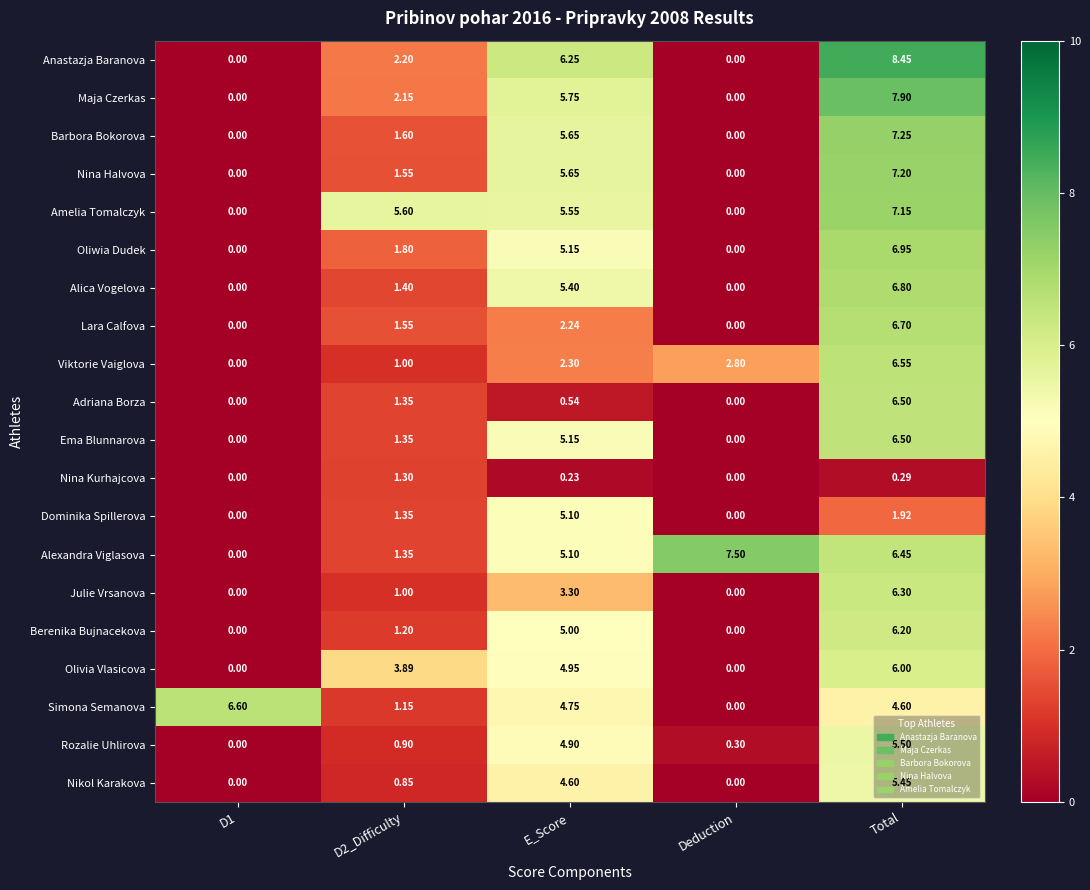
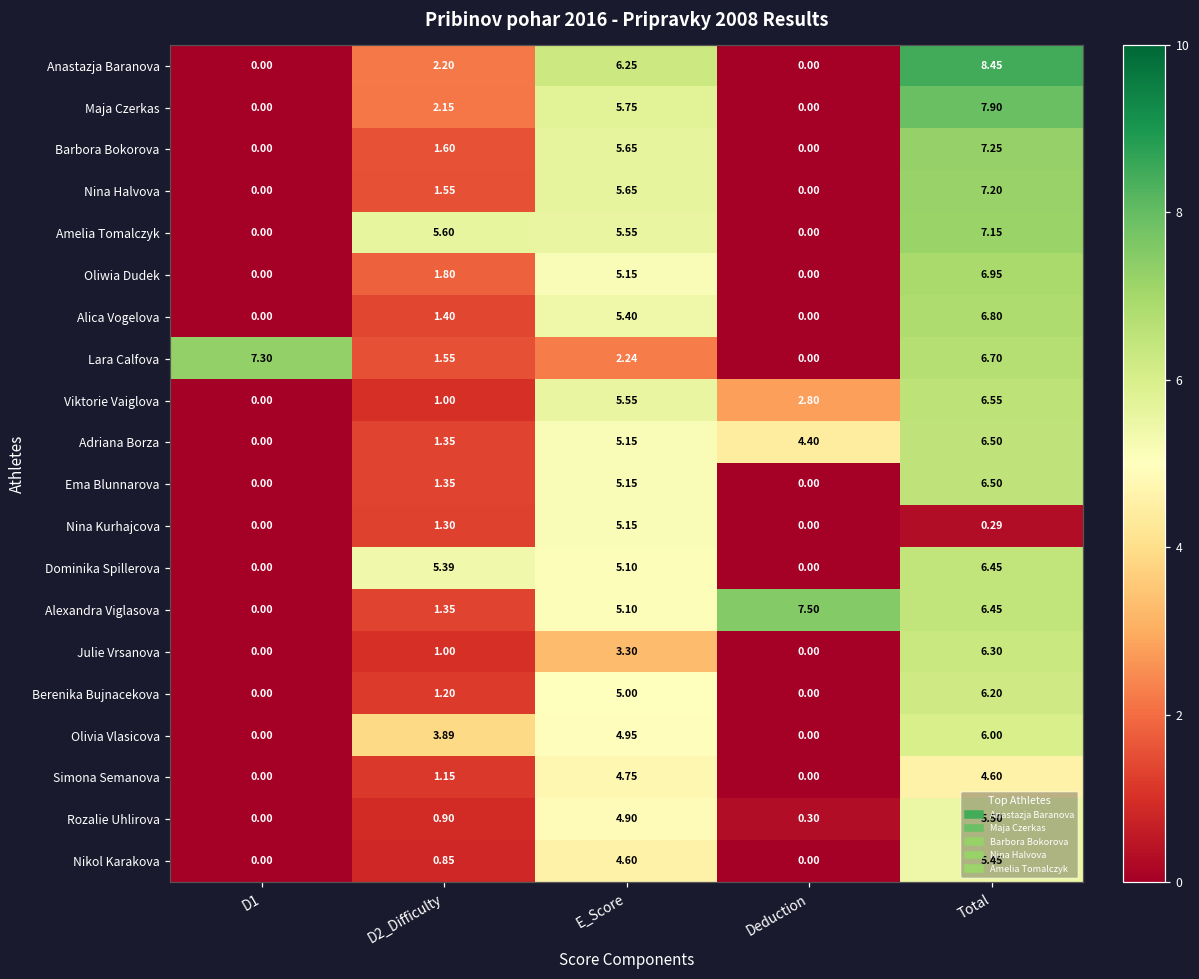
  {
    "Anastazja Baranova": {
      "D1": 0.00,
      "D2_Difficulty": 2.20,
      "E_Score": 6.25,
      "Deduction": 0.00,
      "Total": 8.45
    },
    "Maja Czerkas": {
      "D1": 0.00,
      "D2_Difficulty": 2.15,
      "E_Score": 5.75,
      "Deduction": 0.00,
      "Total": 7.90
    },
    "Barbora Bokorova": {
      "D1": 0.00,
      "D2_Difficulty": 1.60,
      "E_Score": 5.65,
      "Deduction": 0.00,
      "Total": 7.25
    },
    "Nina Halvova": {
      "D1": 0.00,
      "D2_Difficulty": 1.55,
      "E_Score": 5.65,
      "Deduction": 0.00,
      "Total": 7.20
    },
    "Amelia Tomalczyk": {
      "D1": 0.00,
      "D2_Difficulty": 5.60,
      "E_Score": 5.55,
      "Deduction": 0.00,
      "Total": 7.15
    },
    "Oliwia Dudek": {
      "D1": 0.00,
      "D2_Difficulty": 1.80,
      "E_Score": 5.15,
      "Deduction": 0.00,
      "Total": 6.95
    },
    "Alica Vogelova": {
      "D1": 0.00,
      "D2_Difficulty": 1.40,
      "E_Score": 5.40,
      "Deduction": 0.00,
      "Total": 6.80
    },
    "Lara Calfova": {
-     "D1": 0.00,
+     "D1": 7.30,
      "D2_Difficulty": 1.55,
      "E_Score": 2.24,
      "Deduction": 0.00,
      "Total": 6.70
    },
    "Viktorie Vaiglova": {
      "D1": 0.00,
      "D2_Difficulty": 1.00,
-     "E_Score": 2.30,
+     "E_Score": 5.55,
      "Deduction": 2.80,
      "Total": 6.55
    },
    "Adriana Borza": {
      "D1": 0.00,
      "D2_Difficulty": 1.35,
-     "E_Score": 0.54,
-     "Deduction": 0.00,
+     "E_Score": 5.15,
+     "Deduction": 4.40,
      "Total": 6.50
    },
    "Ema Blunnarova": {
      "D1": 0.00,
      "D2_Difficulty": 1.35,
      "E_Score": 5.15,
      "Deduction": 0.00,
      "Total": 6.50
    },
    "Nina Kurhajcova": {
      "D1": 0.00,
      "D2_Difficulty": 1.30,
-     "E_Score": 0.23,
+     "E_Score": 5.15,
      "Deduction": 0.00,
      "Total": 0.29
    },
    "Dominika Spillerova": {
      "D1": 0.00,
-     "D2_Difficulty": 1.35,
+     "D2_Difficulty": 5.39,
      "E_Score": 5.10,
      "Deduction": 0.00,
-     "Total": 1.92
+     "Total": 6.45
    },
    "Alexandra Viglasova": {
      "D1": 0.00,
      "D2_Difficulty": 1.35,
      "E_Score": 5.10,
      "Deduction": 7.50,
      "Total": 6.45
    },
    "Julie Vrsanova": {
      "D1": 0.00,
      "D2_Difficulty": 1.00,
      "E_Score": 3.30,
      "Deduction": 0.00,
      "Total": 6.30
    },
    "Berenika Bujnacekova": {
      "D1": 0.00,
      "D2_Difficulty": 1.20,
      "E_Score": 5.00,
      "Deduction": 0.00,
      "Total": 6.20
    },
    "Olivia Vlasicova": {
      "D1": 0.00,
      "D2_Difficulty": 3.89,
      "E_Score": 4.95,
      "Deduction": 0.00,
      "Total": 6.00
    },
    "Simona Semanova": {
-     "D1": 6.60,
+     "D1": 0.00,
      "D2_Difficulty": 1.15,
      "E_Score": 4.75,
      "Deduction": 0.00,
      "Total": 4.60
    },
    "Rozalie Uhlirova": {
      "D1": 0.00,
      "D2_Difficulty": 0.90,
      "E_Score": 4.90,
      "Deduction": 0.30
    },
    "Nikol Karakova": {
      "D1": 0.00,
      "D2_Difficulty": 0.85,
      "E_Score": 4.60,
      "Deduction": 0.00
    }
  }
